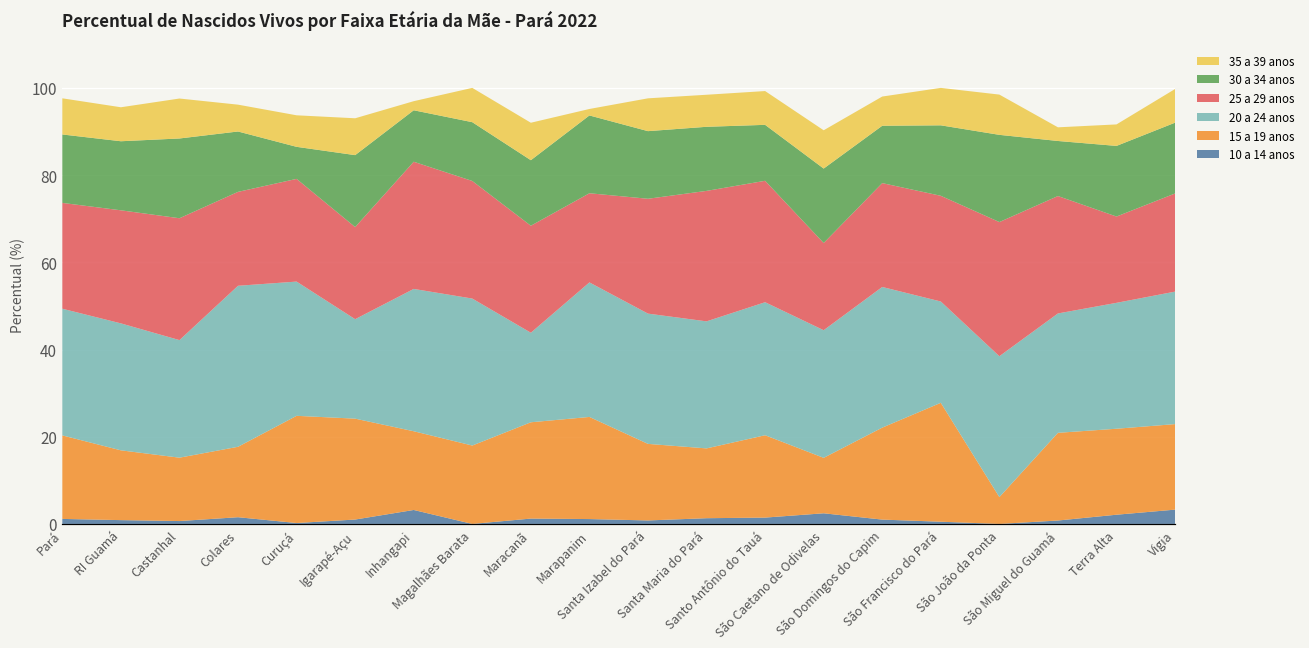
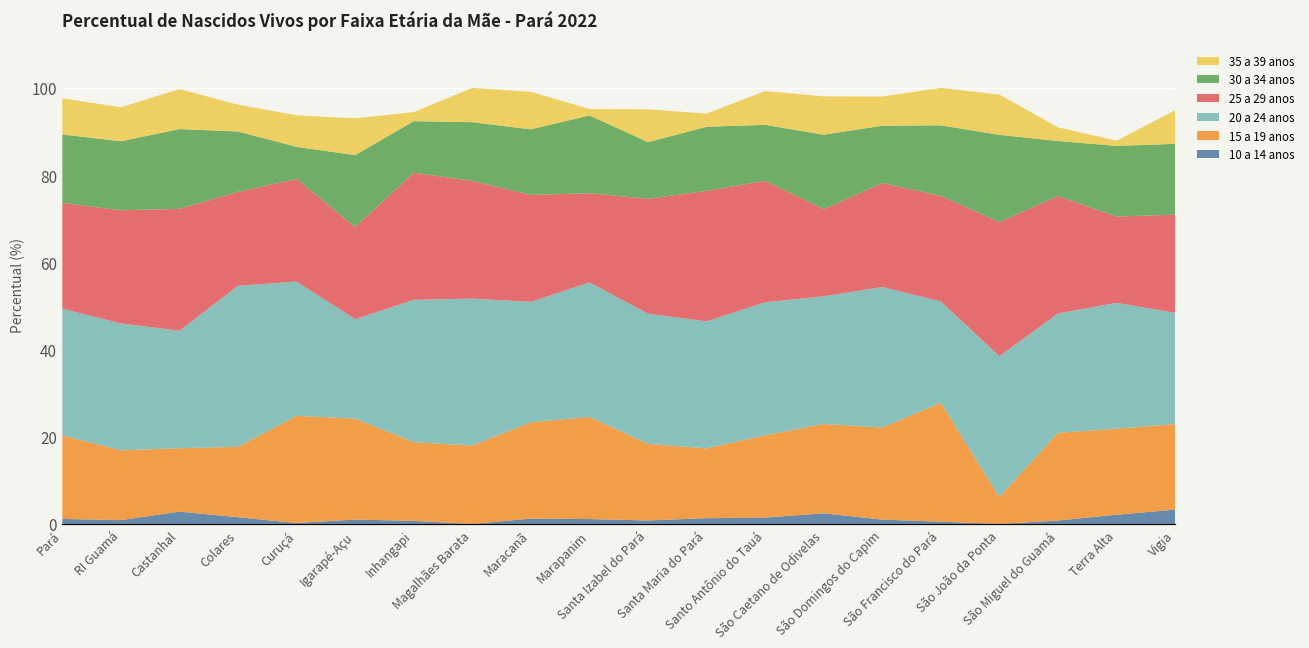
  {
    "10 a 14 anos": {
      "Pará": 1,
      "RI Guamá": 1,
-     "Castanhal": 1,
+     "Castanhal": 3,
      "Colares": 2,
      "Igarapé-Açu": 1,
-     "Inhangapi": 3,
+     "Inhangapi": 1,
      "Magalhães Barata": 0,
      "Maracanã": 1,
      "Marapanim": 1,
      "Santa Izabel do Pará": 1,
      "Santa Maria do Pará": 1,
      "Santo Antônio do Tauá": 1,
      "São Caetano de Odivelas": 2,
      "São Domingos do Capim": 1,
      "São João da Ponta": 0,
      "São Miguel do Guamá": 1,
      "Terra Alta": 2,
      "Vigia": 3
    },
    "15 a 19 anos": {
      "Pará": 19,
      "RI Guamá": 16,
      "Castanhal": 15,
      "Colares": 16,
      "Curuçá": 25,
      "Igarapé-Açu": 23,
      "Inhangapi": 18,
      "Magalhães Barata": 18,
      "Maracanã": 22,
      "Marapanim": 23,
      "Santa Izabel do Pará": 18,
      "Santa Maria do Pará": 16,
      "Santo Antônio do Tauá": 19,
-     "São Caetano de Odivelas": 13,
+     "São Caetano de Odivelas": 20,
      "São Domingos do Capim": 21,
      "São Francisco do Pará": 27,
      "São João da Ponta": 6,
      "São Miguel do Guamá": 20,
      "Terra Alta": 20,
      "Vigia": 20
    },
    "20 a 24 anos": {
      "Pará": 29,
      "RI Guamá": 29,
      "Castanhal": 27,
      "Colares": 37,
      "Curuçá": 31,
      "Igarapé-Açu": 23,
      "Inhangapi": 33,
      "Magalhães Barata": 34,
-     "Maracanã": 21,
+     "Maracanã": 28,
      "Marapanim": 31,
      "Santa Izabel do Pará": 30,
      "Santa Maria do Pará": 29,
      "Santo Antônio do Tauá": 31,
      "São Caetano de Odivelas": 29,
      "São Domingos do Capim": 32,
      "São Francisco do Pará": 23,
      "São João da Ponta": 32,
      "São Miguel do Guamá": 27,
      "Terra Alta": 29,
-     "Vigia": 30
+     "Vigia": 26
    },
    "25 a 29 anos": {
      "Pará": 24,
      "RI Guamá": 26,
      "Castanhal": 28,
      "Colares": 22,
      "Curuçá": 24,
      "Igarapé-Açu": 21,
      "Inhangapi": 29,
      "Magalhães Barata": 27,
      "Maracanã": 25,
      "Marapanim": 20,
      "Santa Izabel do Pará": 26,
      "Santa Maria do Pará": 30,
      "Santo Antônio do Tauá": 28,
      "São Caetano de Odivelas": 20,
      "São Domingos do Capim": 24,
      "São Francisco do Pará": 24,
      "São João da Ponta": 31,
      "São Miguel do Guamá": 27,
      "Terra Alta": 20,
      "Vigia": 23
    },
    "30 a 34 anos": {
      "Pará": 16,
      "RI Guamá": 16,
      "Castanhal": 18,
      "Colares": 14,
      "Curuçá": 7,
      "Igarapé-Açu": 16,
      "Inhangapi": 12,
      "Magalhães Barata": 13,
      "Maracanã": 15,
      "Marapanim": 18,
-     "Santa Izabel do Pará": 16,
+     "Santa Izabel do Pará": 13,
      "Santa Maria do Pará": 15,
      "Santo Antônio do Tauá": 13,
      "São Caetano de Odivelas": 17,
      "São Domingos do Capim": 13,
      "São Francisco do Pará": 16,
      "São João da Ponta": 20,
      "São Miguel do Guamá": 13,
      "Terra Alta": 16,
      "Vigia": 16
    },
    "35 a 39 anos": {
      "Pará": 8,
      "RI Guamá": 8,
      "Castanhal": 9,
      "Colares": 6,
      "Curuçá": 7,
      "Igarapé-Açu": 8,
      "Inhangapi": 2,
      "Magalhães Barata": 8,
      "Maracanã": 9,
      "Marapanim": 1,
      "Santa Izabel do Pará": 8,
-     "Santa Maria do Pará": 7,
+     "Santa Maria do Pará": 3,
      "Santo Antônio do Tauá": 8,
      "São Caetano de Odivelas": 9,
      "São Domingos do Capim": 7,
      "São Francisco do Pará": 9,
      "São João da Ponta": 9,
      "São Miguel do Guamá": 3,
-     "Terra Alta": 5,
+     "Terra Alta": 1,
      "Vigia": 8
    }
  }
